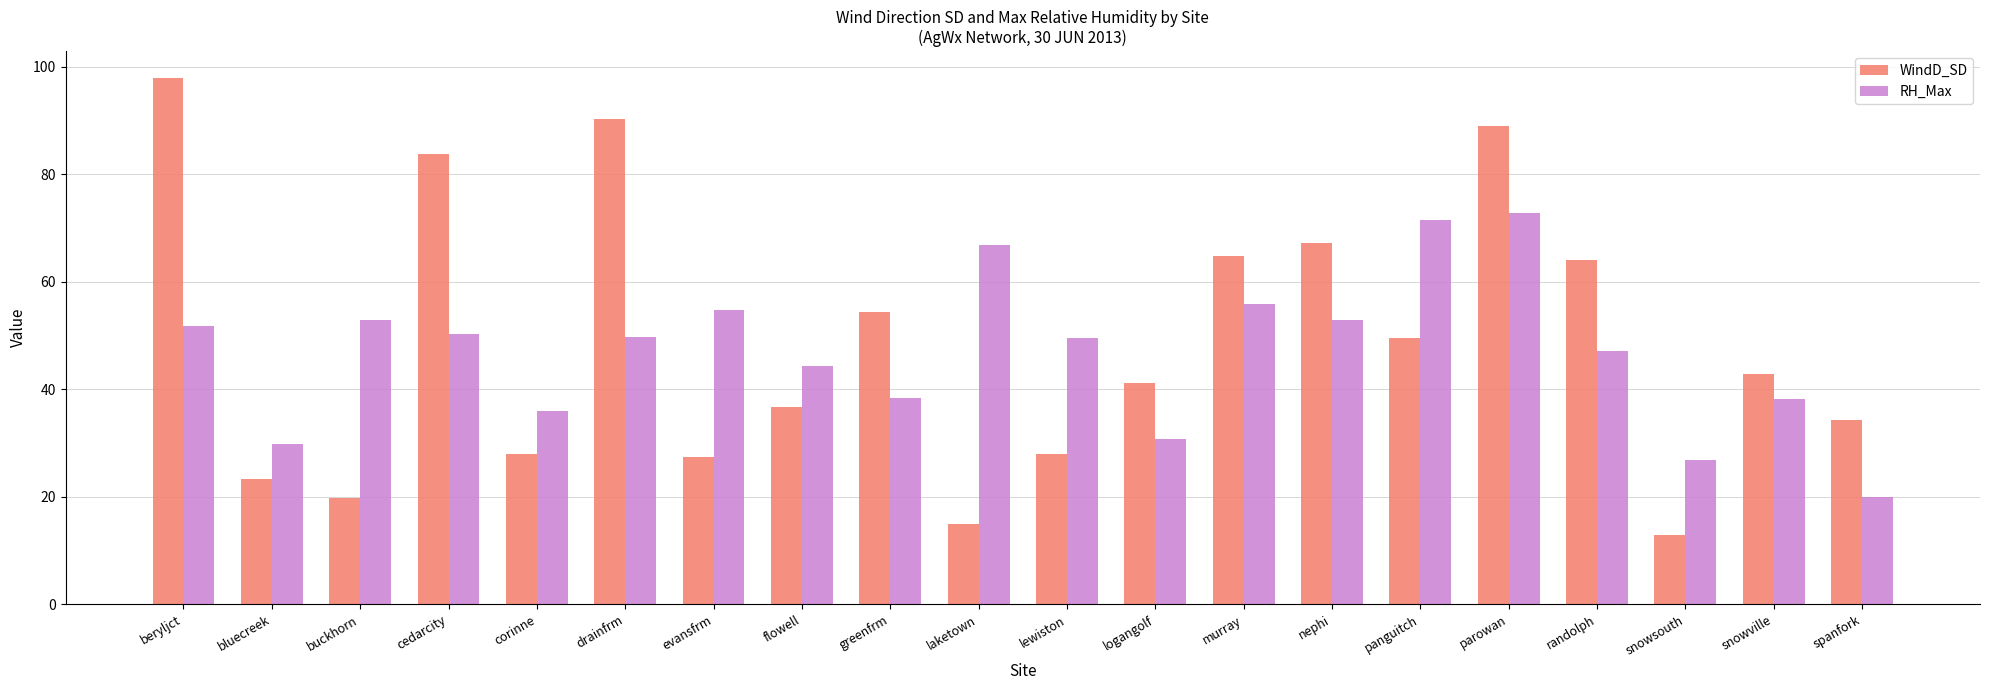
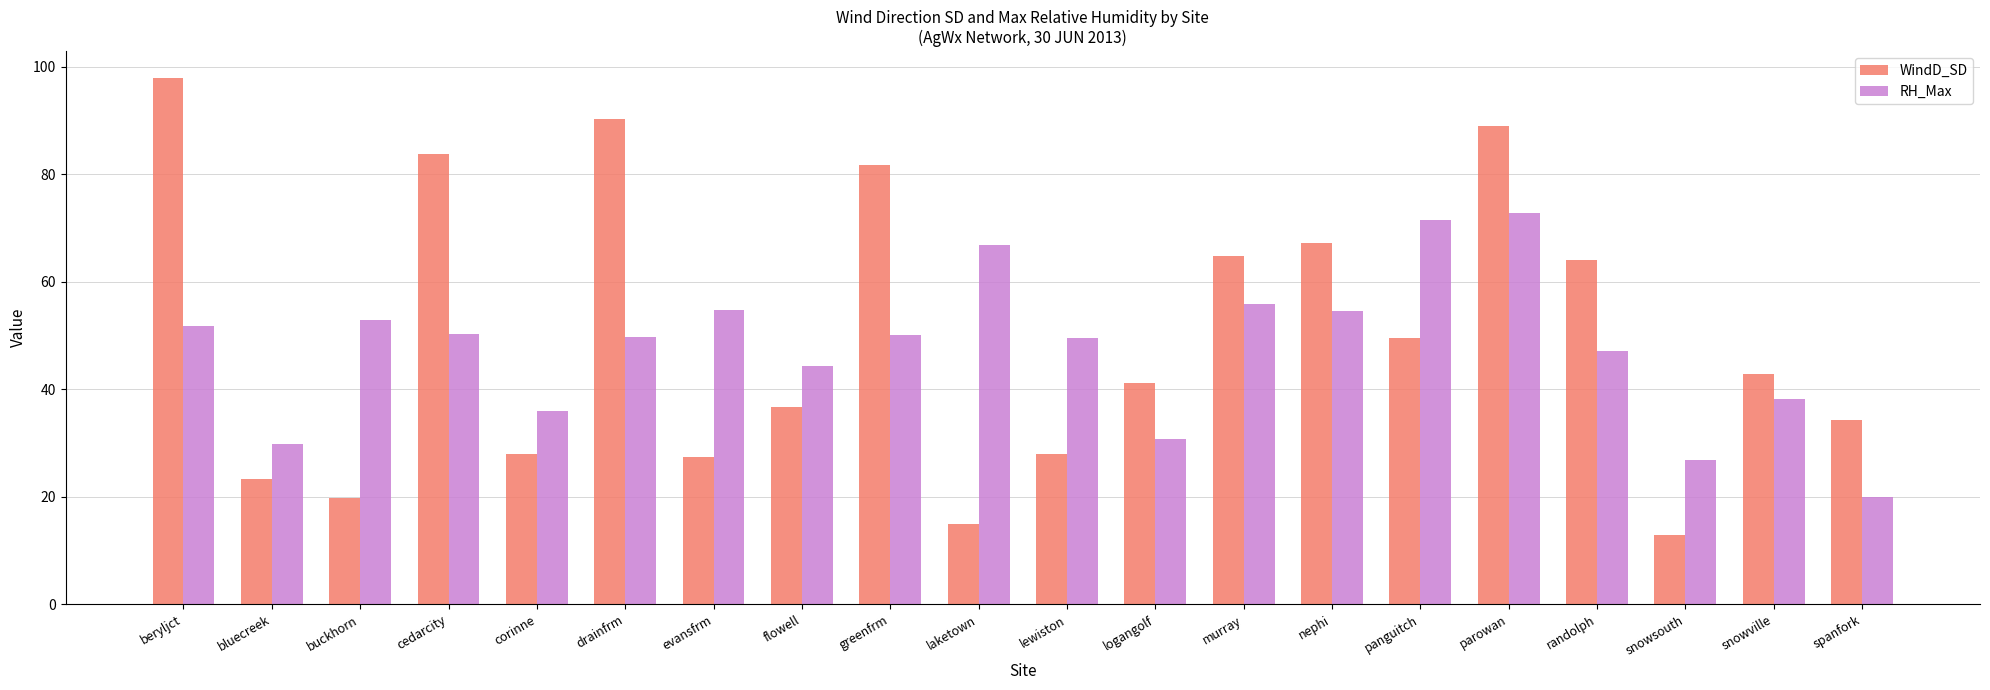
  {
    "WindD_SD": {
      "beryljct": 98,
      "bluecreek": 23,
      "buckhorn": 20,
      "cedarcity": 84,
      "corinne": 28,
      "drainfrm": 90,
      "evansfrm": 28,
      "flowell": 37,
-     "greenfrm": 54,
+     "greenfrm": 82,
      "laketown": 15,
      "lewiston": 28,
      "logangolf": 41,
      "murray": 65,
      "nephi": 67,
      "panguitch": 50,
      "parowan": 89,
      "randolph": 64,
      "snowsouth": 13,
      "snowville": 43,
      "spanfork": 34
    },
    "RH_Max": {
      "beryljct": 52,
      "bluecreek": 30,
      "buckhorn": 53,
      "cedarcity": 50,
      "corinne": 36,
      "drainfrm": 50,
      "evansfrm": 55,
      "flowell": 44,
-     "greenfrm": 38,
+     "greenfrm": 50,
      "laketown": 67,
      "lewiston": 50,
      "logangolf": 31,
      "murray": 56,
-     "nephi": 53,
+     "nephi": 55,
      "panguitch": 72,
      "parowan": 73,
      "randolph": 47,
      "snowsouth": 27,
      "snowville": 38,
      "spanfork": 20
    }
  }
